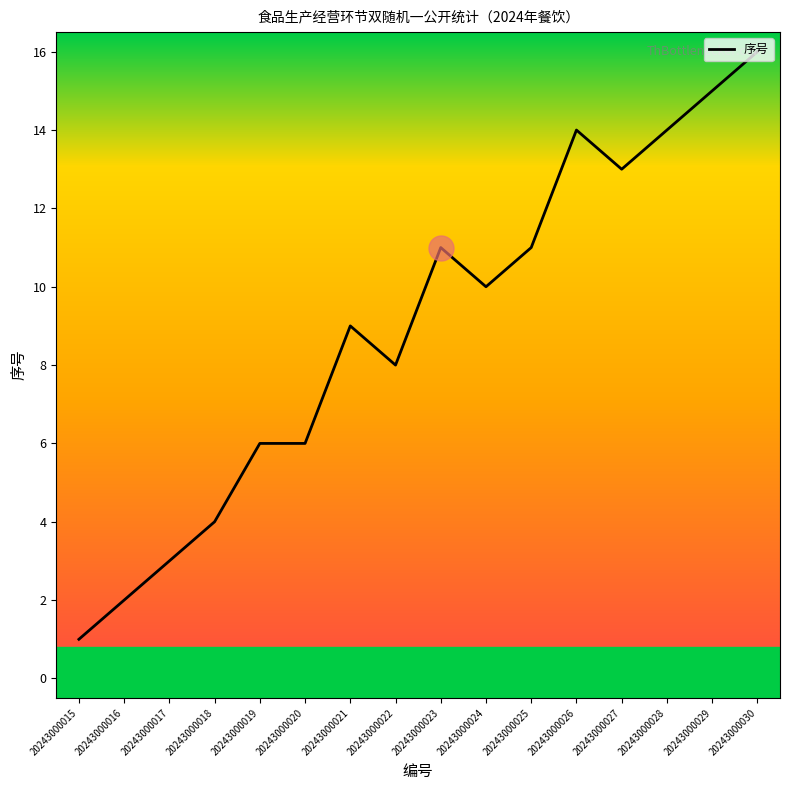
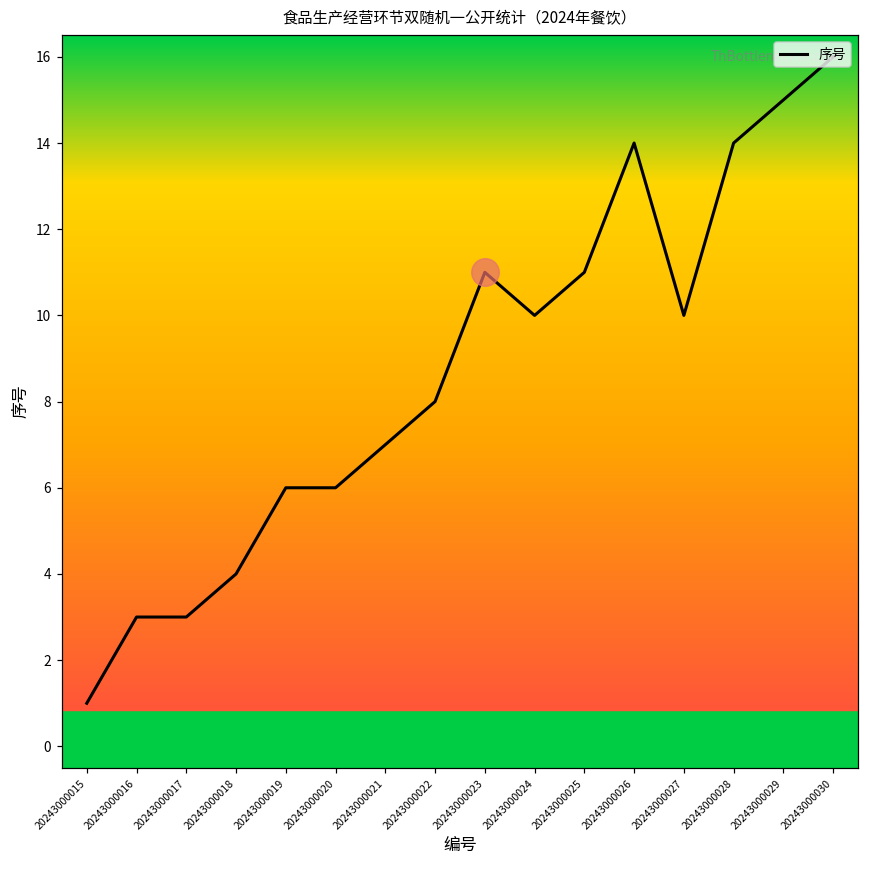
  {
    "序号": {
      "20243000015": 1,
-     "20243000016": 2,
+     "20243000016": 3,
      "20243000017": 3,
      "20243000018": 4,
      "20243000019": 6,
      "20243000020": 6,
-     "20243000021": 9,
+     "20243000021": 7,
      "20243000022": 8,
      "20243000024": 10,
      "20243000025": 11,
      "20243000026": 14,
-     "20243000027": 13,
+     "20243000027": 10,
      "20243000028": 14,
      "20243000029": 15
    }
  }
